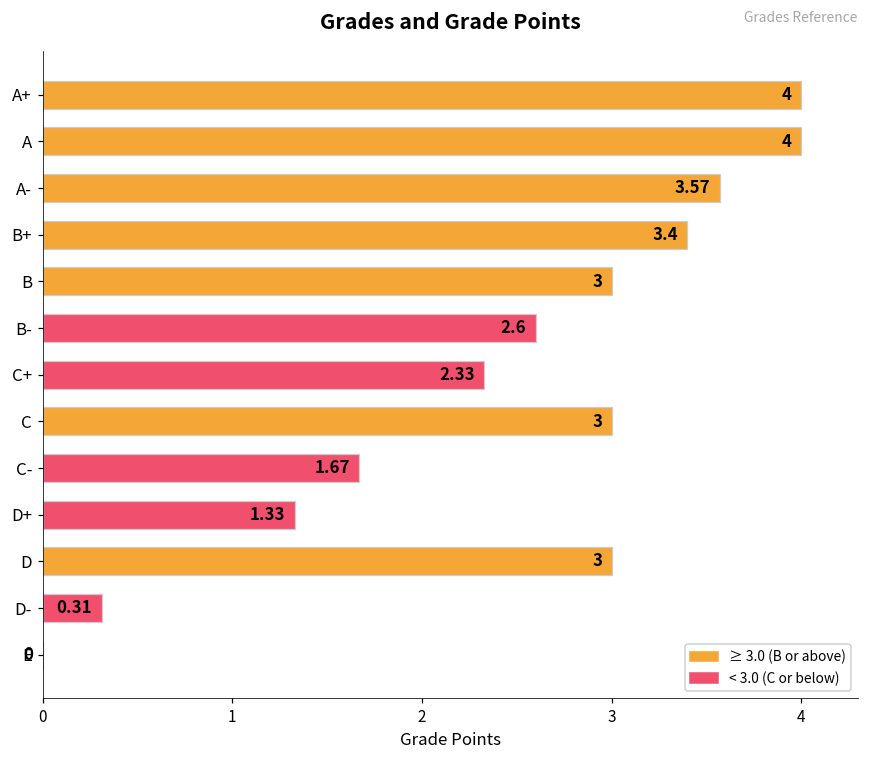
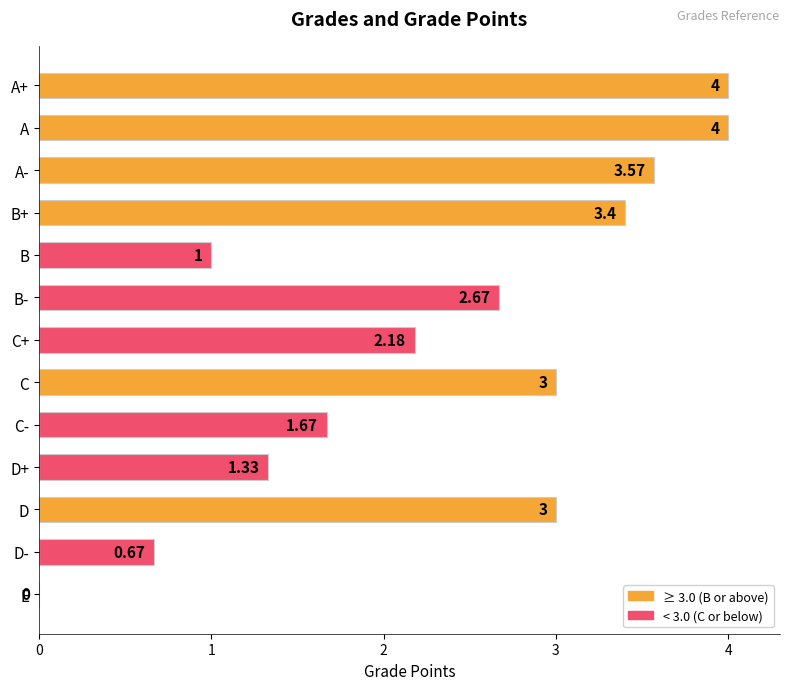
  {
    "A+": 4,
    "A": 4,
    "A-": 3.57,
    "B+": 3.4,
-   "B": 3,
-   "B-": 2.6,
-   "C+": 2.33,
+   "B": 1,
+   "B-": 2.67,
+   "C+": 2.18,
    "C": 3,
    "C-": 1.67,
    "D+": 1.33,
    "D": 3,
-   "D-": 0.31,
+   "D-": 0.67,
    "E": 0
  }
